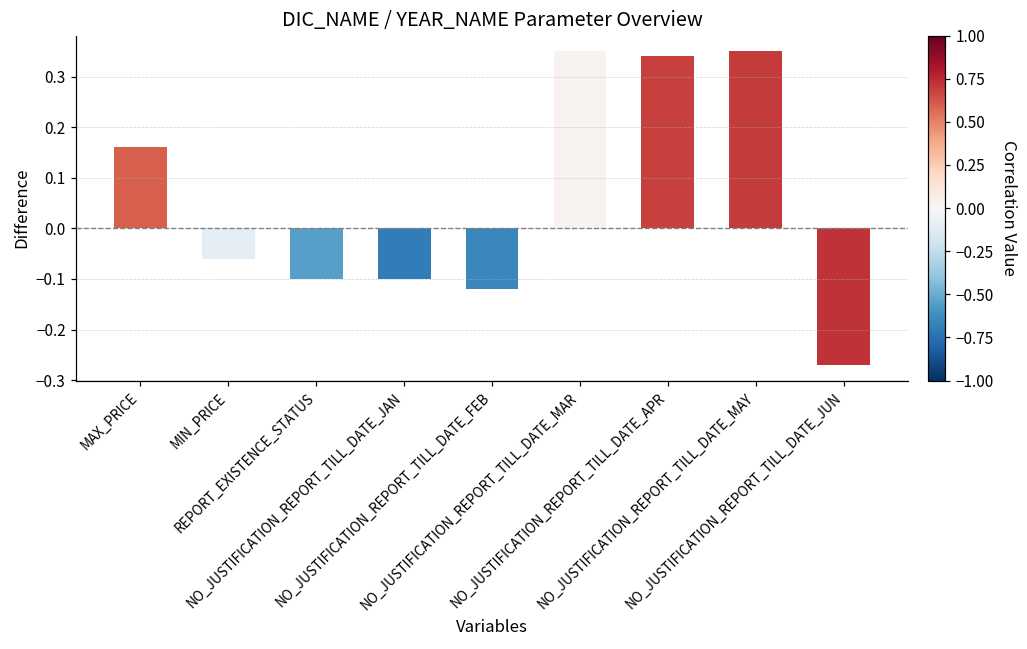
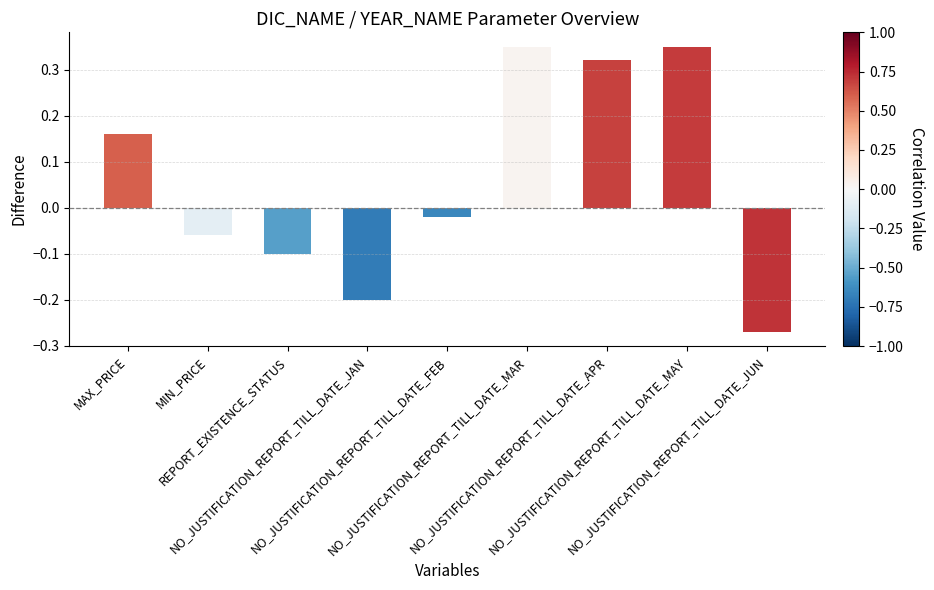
  {
    "MAX_PRICE": 0.16,
    "MIN_PRICE": -0.06,
    "REPORT_EXISTENCE_STATUS": -0.10,
-   "NO_JUSTIFICATION_REPORT_TILL_DATE_JAN": -0.1,
-   "NO_JUSTIFICATION_REPORT_TILL_DATE_FEB": -0.12,
+   "NO_JUSTIFICATION_REPORT_TILL_DATE_JAN": -0.2,
+   "NO_JUSTIFICATION_REPORT_TILL_DATE_FEB": -0.02,
    "NO_JUSTIFICATION_REPORT_TILL_DATE_MAR": 0.35,
-   "NO_JUSTIFICATION_REPORT_TILL_DATE_APR": 0.34,
+   "NO_JUSTIFICATION_REPORT_TILL_DATE_APR": 0.32,
    "NO_JUSTIFICATION_REPORT_TILL_DATE_MAY": 0.35,
    "NO_JUSTIFICATION_REPORT_TILL_DATE_JUN": -0.27
  }
